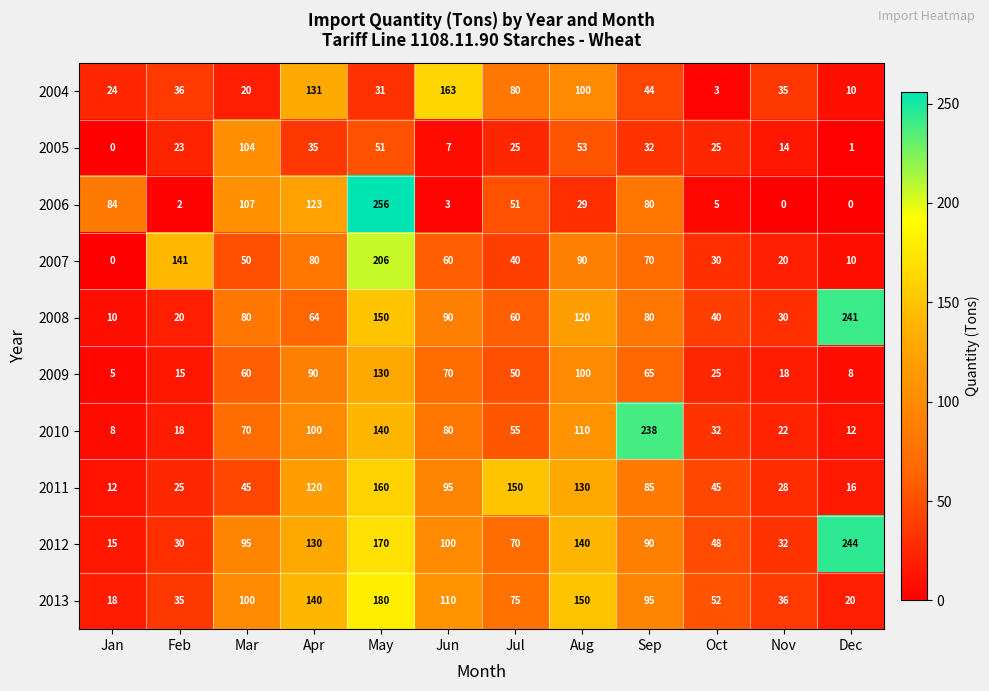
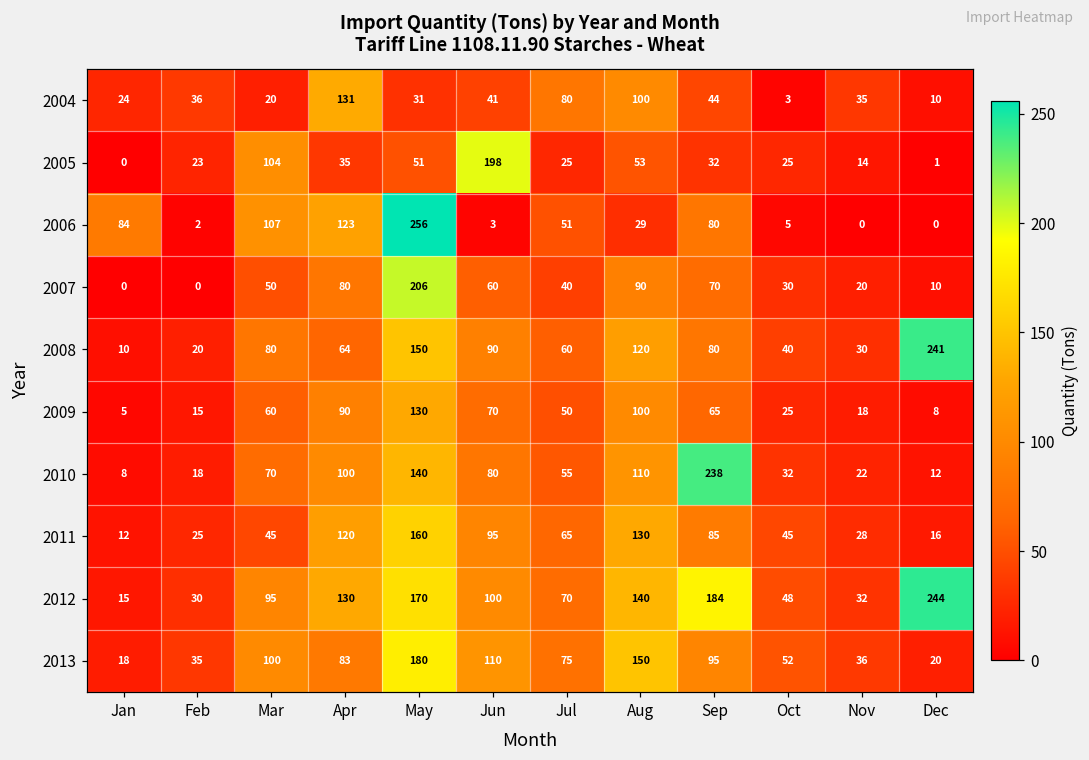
  {
    "2004": {
      "Jan": 24,
      "Feb": 36,
      "Mar": 20,
      "Apr": 131,
      "May": 31,
-     "Jun": 163,
+     "Jun": 41,
      "Jul": 80,
      "Aug": 100,
      "Sep": 44,
      "Oct": 3,
      "Nov": 35,
      "Dec": 10
    },
    "2005": {
      "Jan": 0,
      "Feb": 23,
      "Mar": 104,
      "Apr": 35,
      "May": 51,
-     "Jun": 7,
+     "Jun": 198,
      "Jul": 25,
      "Aug": 53,
      "Sep": 32,
      "Oct": 25,
      "Nov": 14,
      "Dec": 1
    },
    "2006": {
      "Jan": 84,
      "Feb": 2,
      "Mar": 107,
      "Apr": 123,
      "May": 256,
      "Jun": 3,
      "Jul": 51,
      "Aug": 29,
      "Sep": 80,
      "Oct": 5,
      "Nov": 0,
      "Dec": 0
    },
    "2007": {
      "Jan": 0,
-     "Feb": 141,
+     "Feb": 0,
      "Mar": 50,
      "Apr": 80,
      "May": 206,
      "Jun": 60,
      "Jul": 40,
      "Aug": 90,
      "Sep": 70,
      "Oct": 30,
      "Nov": 20,
      "Dec": 10
    },
    "2008": {
      "Jan": 10,
      "Feb": 20,
      "Mar": 80,
      "Apr": 64,
      "May": 150,
      "Jun": 90,
      "Jul": 60,
      "Aug": 120,
      "Sep": 80,
      "Oct": 40,
      "Nov": 30,
      "Dec": 241
    },
    "2009": {
      "Jan": 5,
      "Feb": 15,
      "Mar": 60,
      "Apr": 90,
      "May": 130,
      "Jun": 70,
      "Jul": 50,
      "Aug": 100,
      "Sep": 65,
      "Oct": 25,
      "Nov": 18,
      "Dec": 8
    },
    "2010": {
      "Jan": 8,
      "Feb": 18,
      "Mar": 70,
      "Apr": 100,
      "May": 140,
      "Jun": 80,
      "Jul": 55,
      "Aug": 110,
      "Sep": 238,
      "Oct": 32,
      "Nov": 22,
      "Dec": 12
    },
    "2011": {
      "Jan": 12,
      "Feb": 25,
      "Mar": 45,
      "Apr": 120,
      "May": 160,
      "Jun": 95,
-     "Jul": 150,
+     "Jul": 65,
      "Aug": 130,
      "Sep": 85,
      "Oct": 45,
      "Nov": 28,
      "Dec": 16
    },
    "2012": {
      "Jan": 15,
      "Feb": 30,
      "Mar": 95,
      "Apr": 130,
      "May": 170,
      "Jun": 100,
      "Jul": 70,
      "Aug": 140,
-     "Sep": 90,
+     "Sep": 184,
      "Oct": 48,
      "Nov": 32,
      "Dec": 244
    },
    "2013": {
      "Jan": 18,
      "Feb": 35,
      "Mar": 100,
-     "Apr": 140,
+     "Apr": 83,
      "May": 180,
      "Jun": 110,
      "Jul": 75,
      "Aug": 150,
      "Sep": 95,
      "Oct": 52,
      "Nov": 36,
      "Dec": 20
    }
  }
